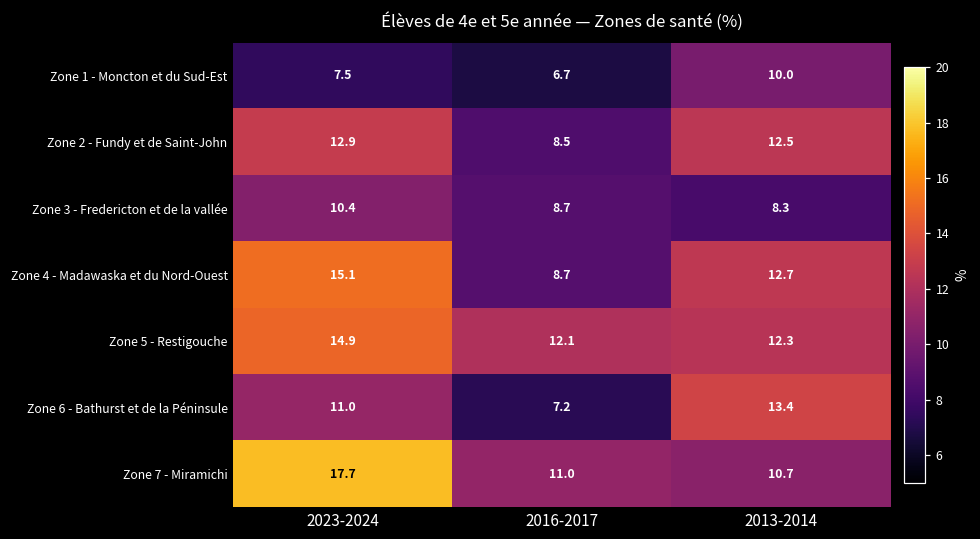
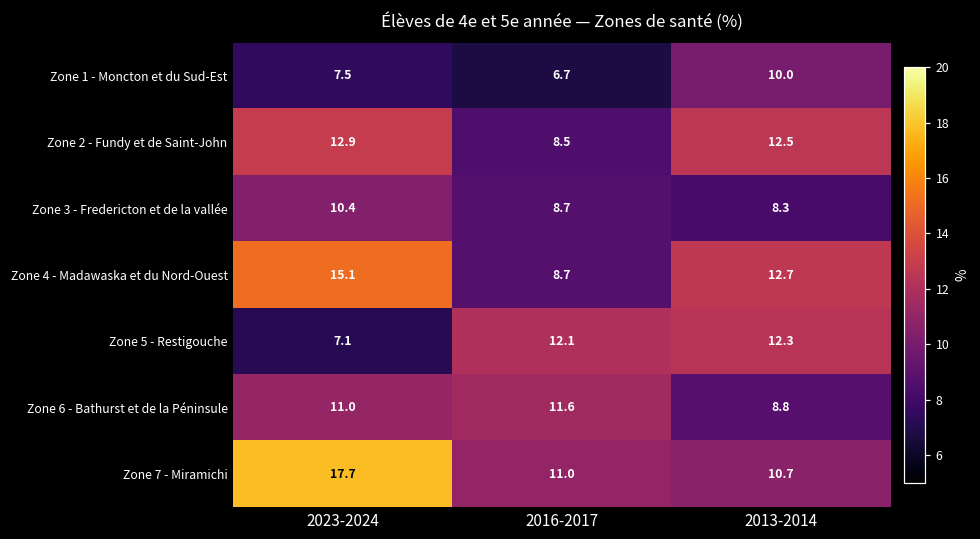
  {
    "Zone 1 - Moncton et du Sud-Est": {
      "2023-2024": 7.5,
      "2016-2017": 6.7,
      "2013-2014": 10.0
    },
    "Zone 2 - Fundy et de Saint-John": {
      "2023-2024": 12.9,
      "2016-2017": 8.5,
      "2013-2014": 12.5
    },
    "Zone 3 - Fredericton et de la vallée": {
      "2023-2024": 10.4,
      "2016-2017": 8.7,
      "2013-2014": 8.3
    },
    "Zone 4 - Madawaska et du Nord-Ouest": {
      "2023-2024": 15.1,
      "2016-2017": 8.7,
      "2013-2014": 12.7
    },
    "Zone 5 - Restigouche": {
-     "2023-2024": 14.9,
+     "2023-2024": 7.1,
      "2016-2017": 12.1,
      "2013-2014": 12.3
    },
    "Zone 6 - Bathurst et de la Péninsule": {
      "2023-2024": 11.0,
-     "2016-2017": 7.2,
-     "2013-2014": 13.4
+     "2016-2017": 11.6,
+     "2013-2014": 8.8
    },
    "Zone 7 - Miramichi": {
      "2023-2024": 17.7,
      "2016-2017": 11.0,
      "2013-2014": 10.7
    }
  }
